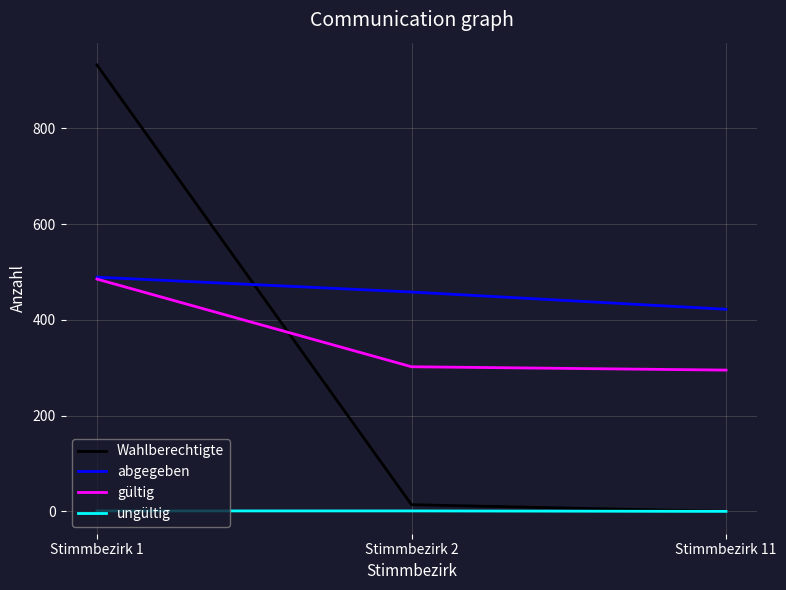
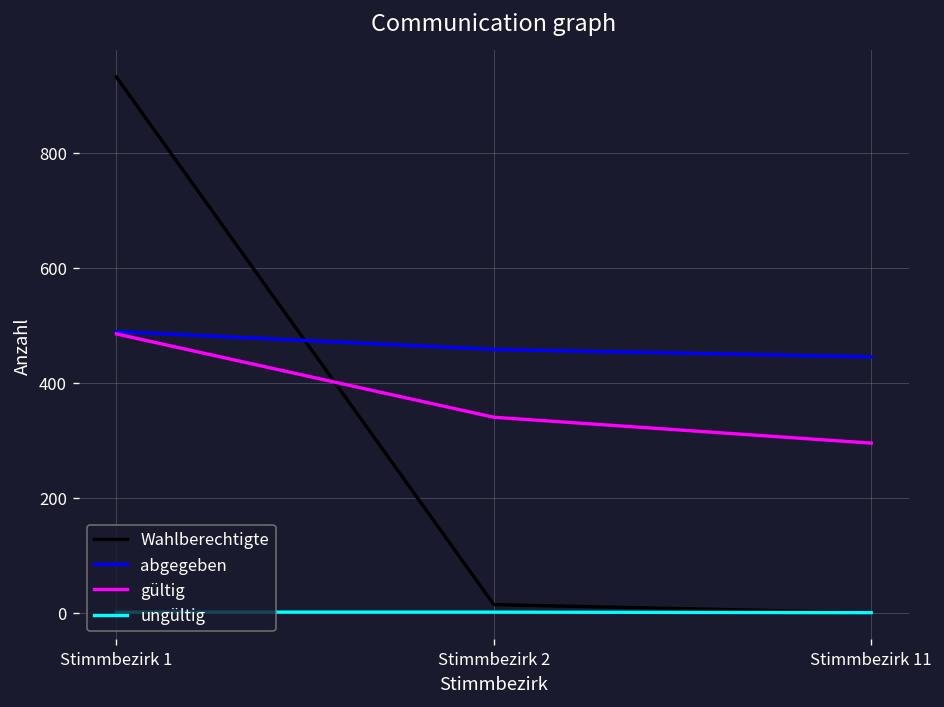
  {
    "Wahlberechtigte": {
      "Stimmbezirk 1": 930,
      "Stimmbezirk 2": 10
    },
    "abgegeben": {
      "Stimmbezirk 2": 460,
-     "Stimmbezirk 11": 420
+     "Stimmbezirk 11": 450
    },
    "gültig": {
-     "Stimmbezirk 2": 300,
+     "Stimmbezirk 2": 340,
      "Stimmbezirk 11": 300
    },
    "ungültig": {
      "Stimmbezirk 2": 0
    }
  }
